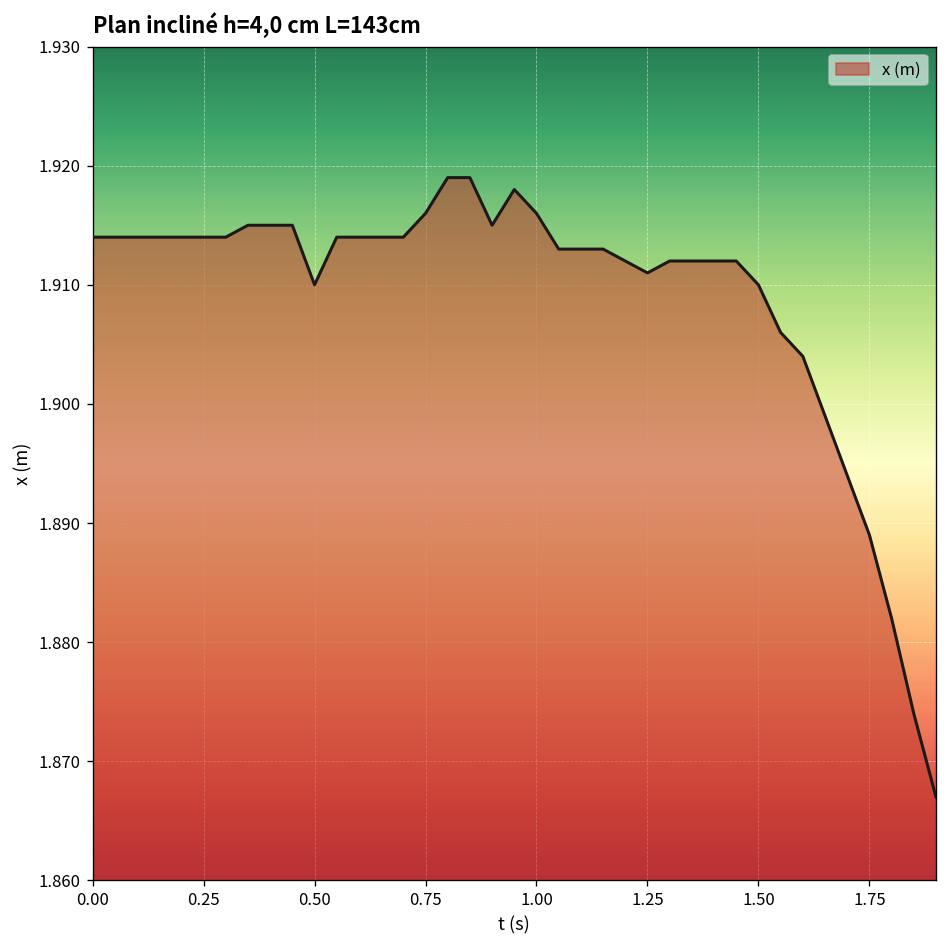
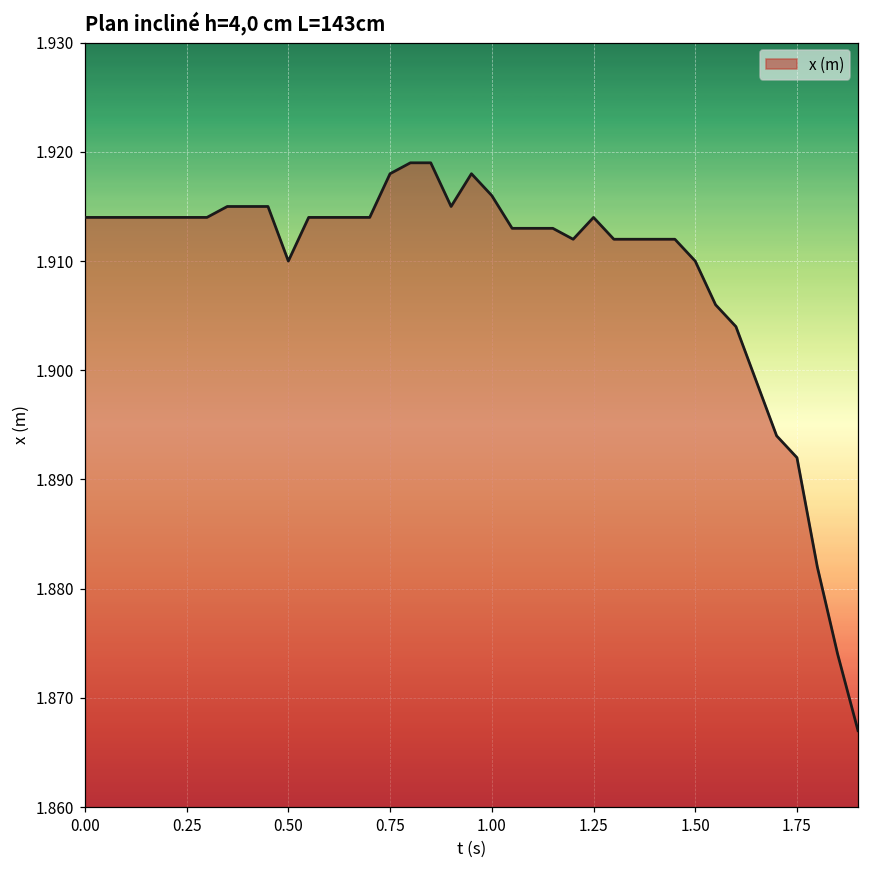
  {
    "0.00": 1.914,
    "0.25": 1.914,
    "0.50": 1.910,
-   "0.75": 1.916,
+   "0.75": 1.918,
    "1.00": 1.916,
-   "1.25": 1.911,
+   "1.25": 1.914,
    "1.50": 1.910,
-   "1.75": 1.889
+   "1.75": 1.892
  }
